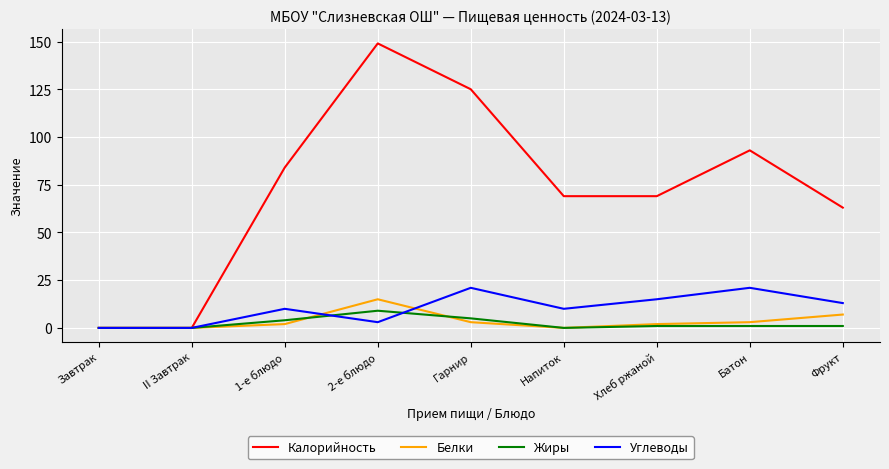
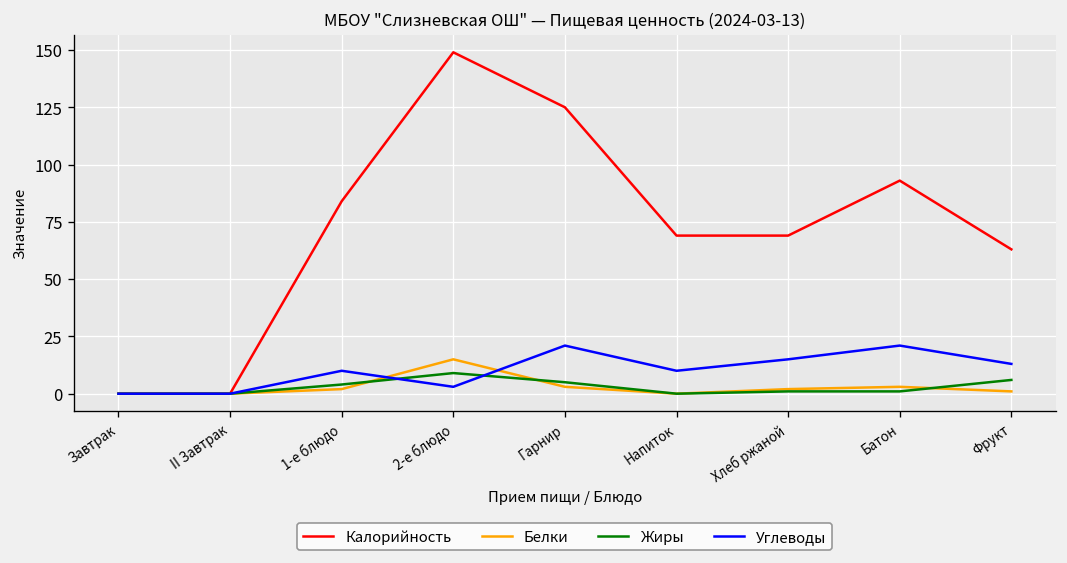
  {
    "Калорийность": {
      "1-е блюдо": 84,
      "2-е блюдо": 149,
      "Гарнир": 125,
      "Напиток": 69,
      "Хлеб ржаной": 69,
      "Батон": 93,
      "Фрукт": 63
    },
    "Белки": {
      "1-е блюдо": 2,
      "2-е блюдо": 15,
      "Гарнир": 3,
      "Батон": 3,
-     "Фрукт": 7
+     "Фрукт": 1
    },
    "Жиры": {
      "1-е блюдо": 4,
      "2-е блюдо": 9,
      "Гарнир": 5,
      "Батон": 1,
-     "Фрукт": 1
+     "Фрукт": 6
    },
    "Углеводы": {
      "1-е блюдо": 10,
      "2-е блюдо": 3,
      "Гарнир": 21,
      "Напиток": 10,
      "Хлеб ржаной": 15,
      "Батон": 21,
      "Фрукт": 13
    }
  }
